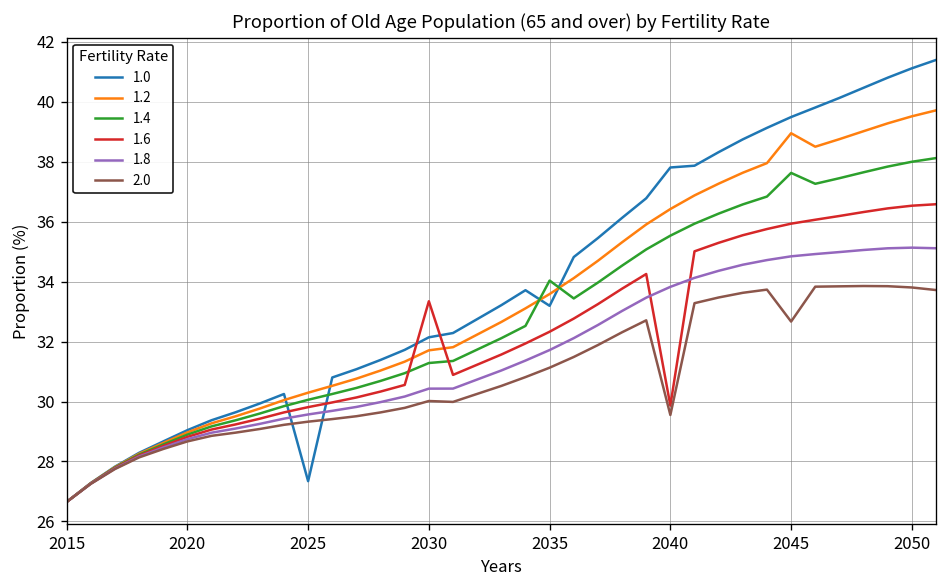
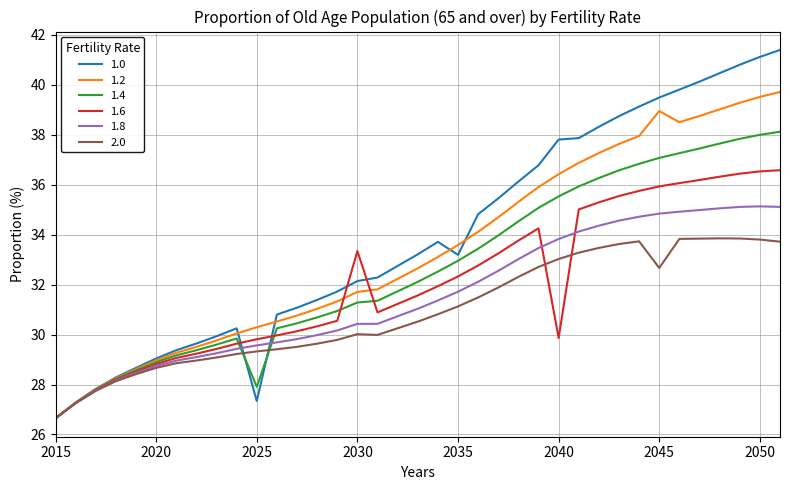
  {
    "1.0": {
      "2025": 27.3,
      "2030": 32.1,
      "2035": 33.2,
      "2040": 37.8,
      "2045": 39.5,
      "2050": 41.1
    },
    "1.2": {
      "2025": 30.3,
      "2030": 31.7,
      "2035": 33.6,
      "2040": 36.4,
      "2045": 39.0,
      "2050": 39.5
    },
    "1.4": {
-     "2025": 30.1,
+     "2025": 27.9,
      "2030": 31.3,
-     "2035": 34.0,
+     "2035": 33.0,
      "2040": 35.5,
-     "2045": 37.6,
+     "2045": 37.1,
      "2050": 38.0
    },
    "1.6": {
      "2025": 29.8,
      "2030": 33.3,
      "2035": 32.3,
      "2040": 29.9,
      "2045": 35.9,
      "2050": 36.5
    },
    "1.8": {
      "2025": 29.6,
      "2030": 30.4,
      "2035": 31.7,
      "2040": 33.8,
      "2045": 34.8,
      "2050": 35.1
    },
    "2.0": {
      "2025": 29.3,
      "2030": 30.0,
      "2035": 31.1,
-     "2040": 29.6,
+     "2040": 33.0,
      "2045": 32.7,
      "2050": 33.8
    }
  }
